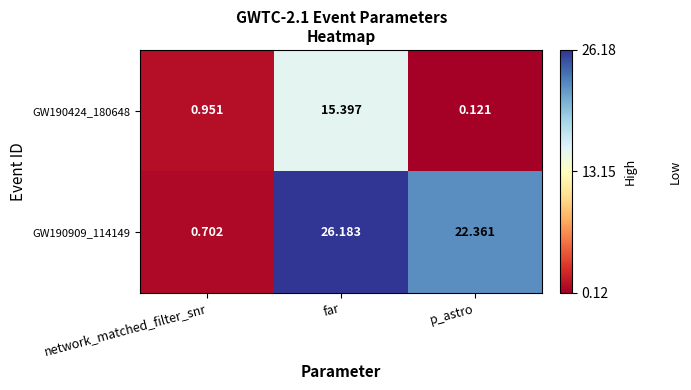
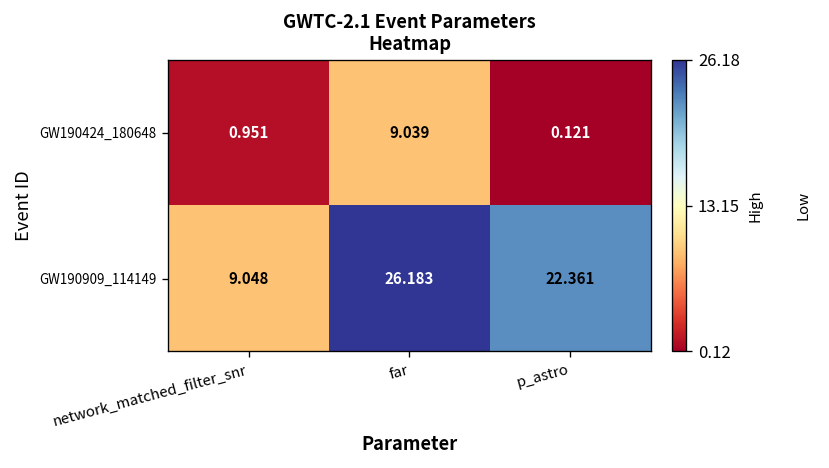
  {
    "GW190424_180648": {
      "network_matched_filter_snr": 0.951,
-     "far": 15.397,
+     "far": 9.039,
      "p_astro": 0.121
    },
    "GW190909_114149": {
-     "network_matched_filter_snr": 0.702,
+     "network_matched_filter_snr": 9.048,
      "far": 26.183,
      "p_astro": 22.361
    }
  }
